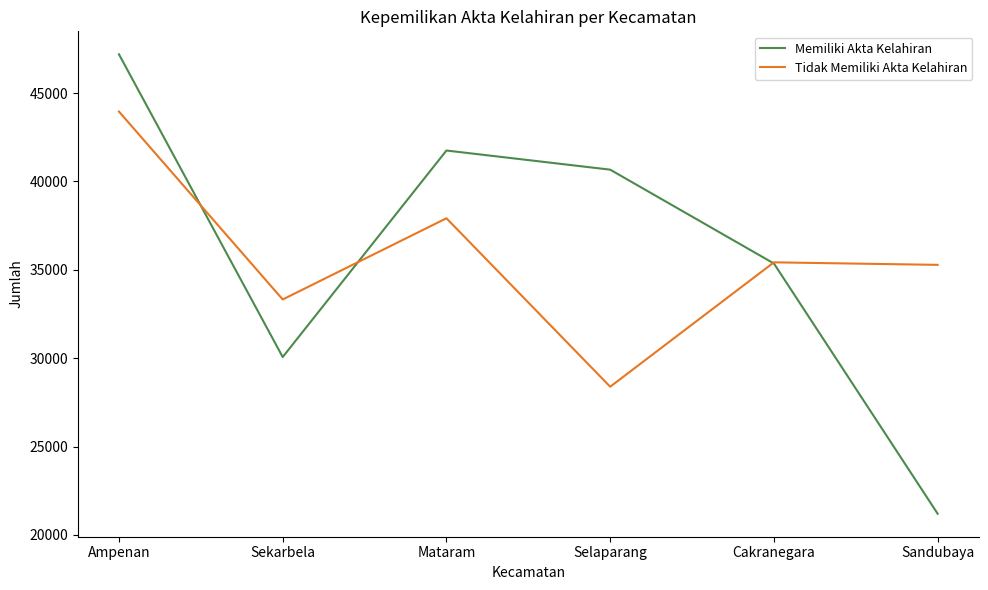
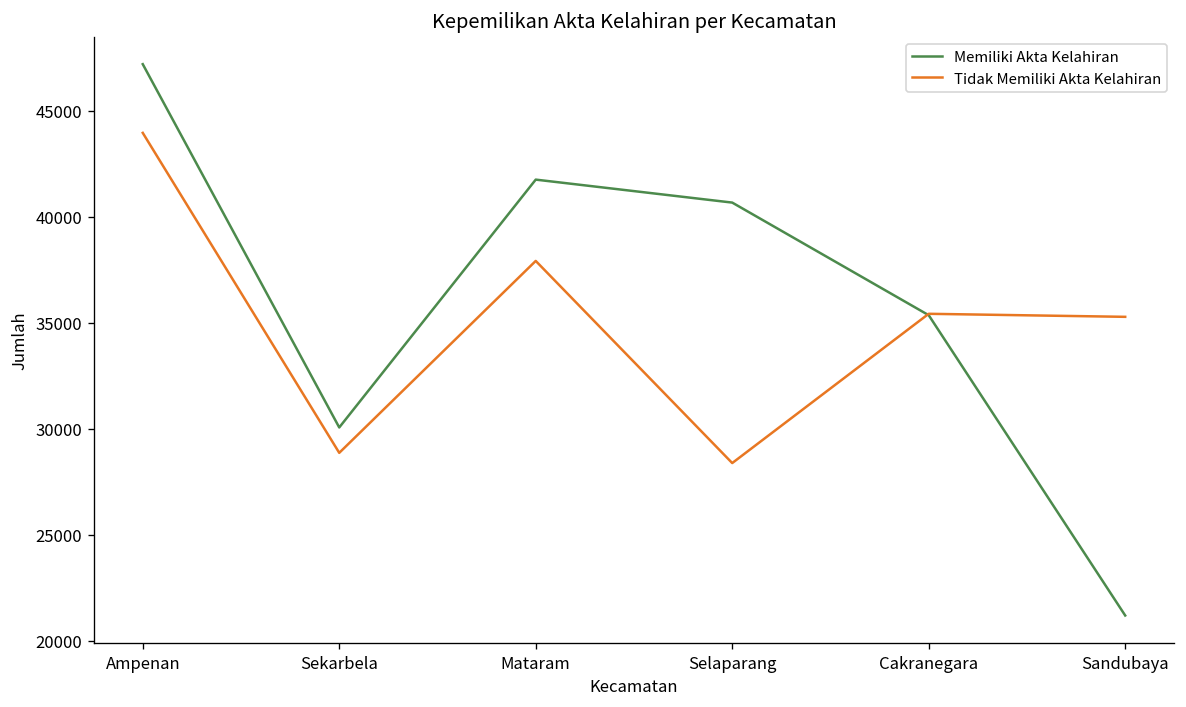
  {
    "Memiliki Akta Kelahiran": {
      "Ampenan": 47200,
      "Sekarbela": 30100,
      "Mataram": 41800,
      "Selaparang": 40700,
      "Sandubaya": 21200
    },
    "Tidak Memiliki Akta Kelahiran": {
      "Ampenan": 44000,
-     "Sekarbela": 33300,
+     "Sekarbela": 28900,
      "Mataram": 37900,
      "Selaparang": 28400,
      "Sandubaya": 35300
    }
  }
